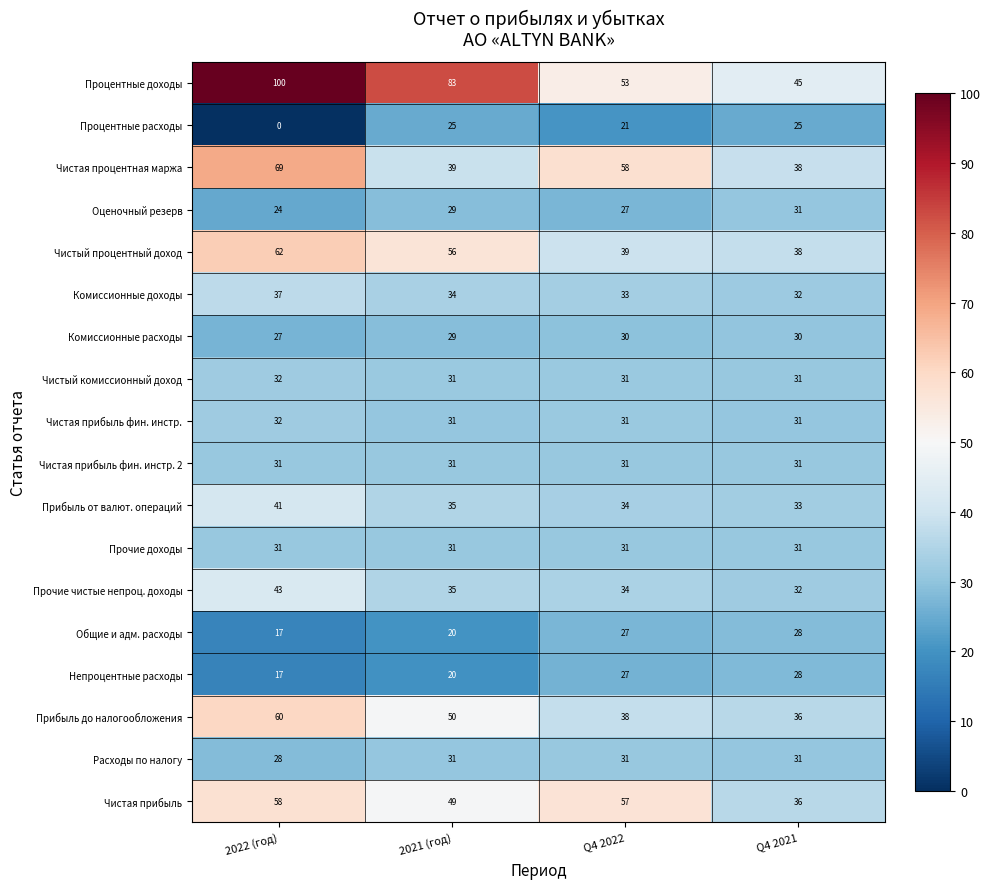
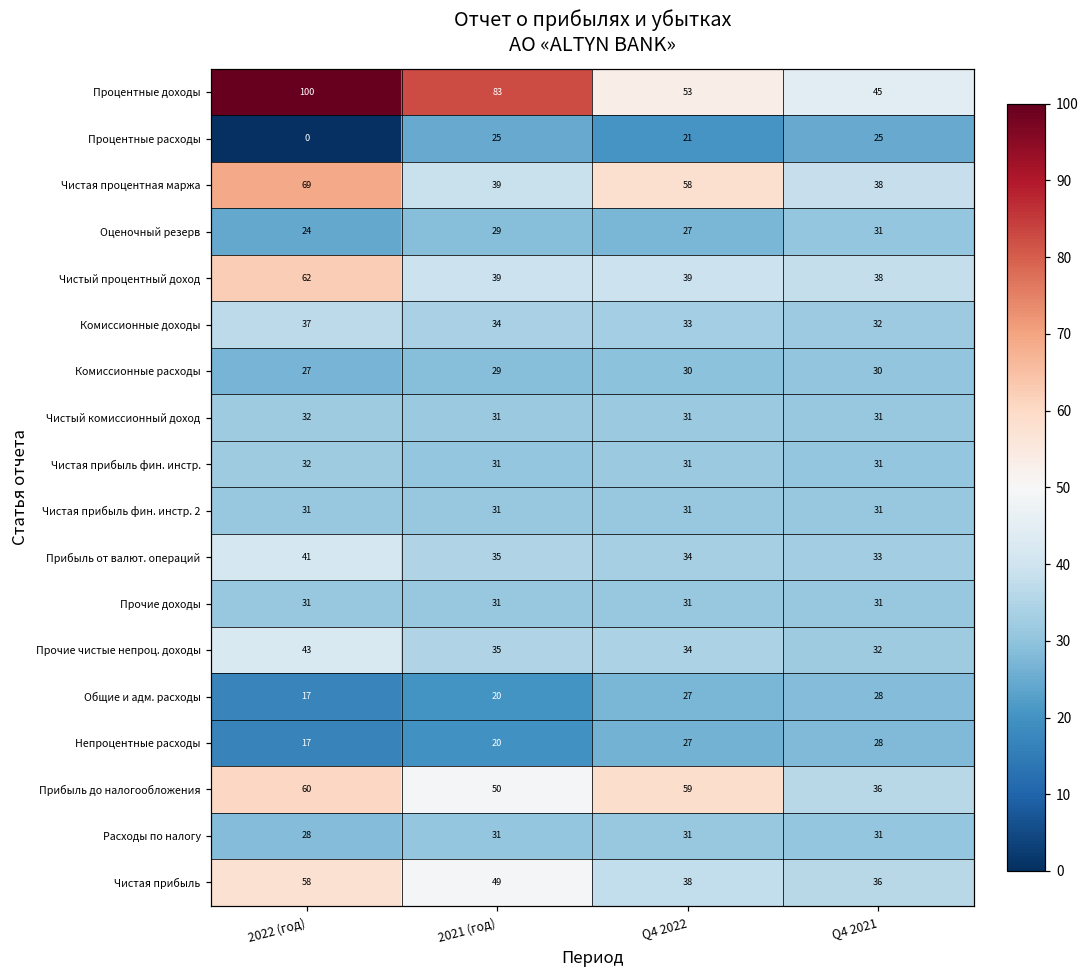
  {
    "Процентные доходы": {
      "2022 (год)": 100,
      "2021 (год)": 83,
      "Q4 2022": 53,
      "Q4 2021": 45
    },
    "Процентные расходы": {
      "2022 (год)": 0,
      "2021 (год)": 25,
      "Q4 2022": 21,
      "Q4 2021": 25
    },
    "Чистая процентная маржа": {
      "2022 (год)": 69,
      "2021 (год)": 39,
      "Q4 2022": 58,
      "Q4 2021": 38
    },
    "Оценочный резерв": {
      "2022 (год)": 24,
      "2021 (год)": 29,
      "Q4 2022": 27,
      "Q4 2021": 31
    },
    "Чистый процентный доход": {
      "2022 (год)": 62,
-     "2021 (год)": 56,
+     "2021 (год)": 39,
      "Q4 2022": 39,
      "Q4 2021": 38
    },
    "Комиссионные доходы": {
      "2022 (год)": 37,
      "2021 (год)": 34,
      "Q4 2022": 33,
      "Q4 2021": 32
    },
    "Комиссионные расходы": {
      "2022 (год)": 27,
      "2021 (год)": 29,
      "Q4 2022": 30,
      "Q4 2021": 30
    },
    "Чистый комиссионный доход": {
      "2022 (год)": 32,
      "2021 (год)": 31,
      "Q4 2022": 31,
      "Q4 2021": 31
    },
    "Чистая прибыль фин. инстр.": {
      "2022 (год)": 32,
      "2021 (год)": 31,
      "Q4 2022": 31,
      "Q4 2021": 31
    },
    "Чистая прибыль фин. инстр. 2": {
      "2022 (год)": 31,
      "2021 (год)": 31,
      "Q4 2022": 31,
      "Q4 2021": 31
    },
    "Прибыль от валют. операций": {
      "2022 (год)": 41,
      "2021 (год)": 35,
      "Q4 2022": 34,
      "Q4 2021": 33
    },
    "Прочие доходы": {
      "2022 (год)": 31,
      "2021 (год)": 31,
      "Q4 2022": 31,
      "Q4 2021": 31
    },
    "Прочие чистые непроц. доходы": {
      "2022 (год)": 43,
      "2021 (год)": 35,
      "Q4 2022": 34,
      "Q4 2021": 32
    },
    "Общие и адм. расходы": {
      "2022 (год)": 17,
      "2021 (год)": 20,
      "Q4 2022": 27,
      "Q4 2021": 28
    },
    "Непроцентные расходы": {
      "2022 (год)": 17,
      "2021 (год)": 20,
      "Q4 2022": 27,
      "Q4 2021": 28
    },
    "Прибыль до налогообложения": {
      "2022 (год)": 60,
      "2021 (год)": 50,
-     "Q4 2022": 38,
+     "Q4 2022": 59,
      "Q4 2021": 36
    },
    "Расходы по налогу": {
      "2022 (год)": 28,
      "2021 (год)": 31,
      "Q4 2022": 31,
      "Q4 2021": 31
    },
    "Чистая прибыль": {
      "2022 (год)": 58,
      "2021 (год)": 49,
-     "Q4 2022": 57,
+     "Q4 2022": 38,
      "Q4 2021": 36
    }
  }
